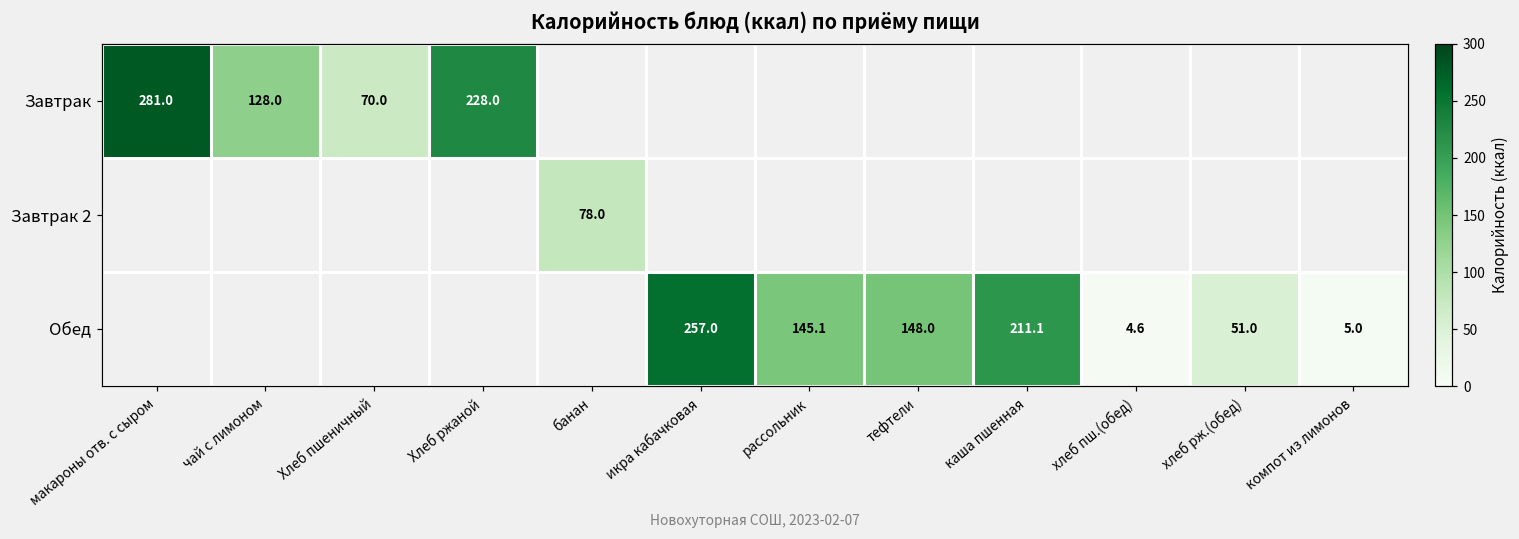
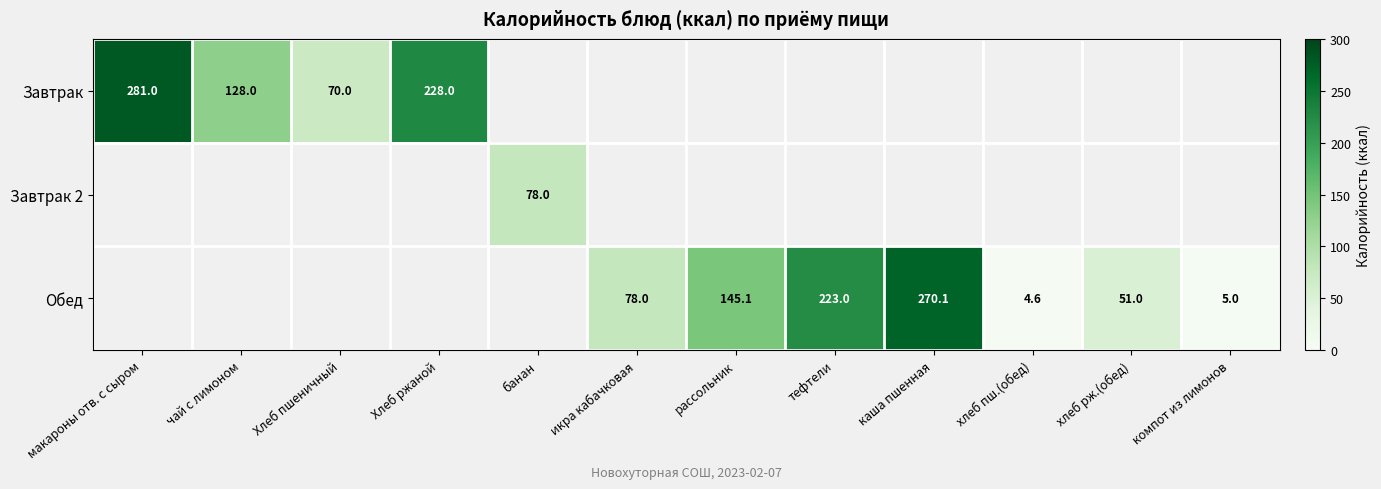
  {
    "Завтрак": {
      "макароны отв. с сыром": 281.0,
      "чай с лимоном": 128.0,
      "Хлеб пшеничный": 70.0,
      "Хлеб ржаной": 228.0
    },
    "Завтрак 2": {
      "банан": 78.0
    },
    "Обед": {
-     "икра кабачковая": 257.0,
+     "икра кабачковая": 78.0,
      "рассольник": 145.1,
-     "тефтели": 148.0,
-     "каша пшенная": 211.1,
+     "тефтели": 223.0,
+     "каша пшенная": 270.1,
      "хлеб пш.(обед)": 4.6,
      "хлеб рж.(обед)": 51.0,
      "компот из лимонов": 5.0
    }
  }
